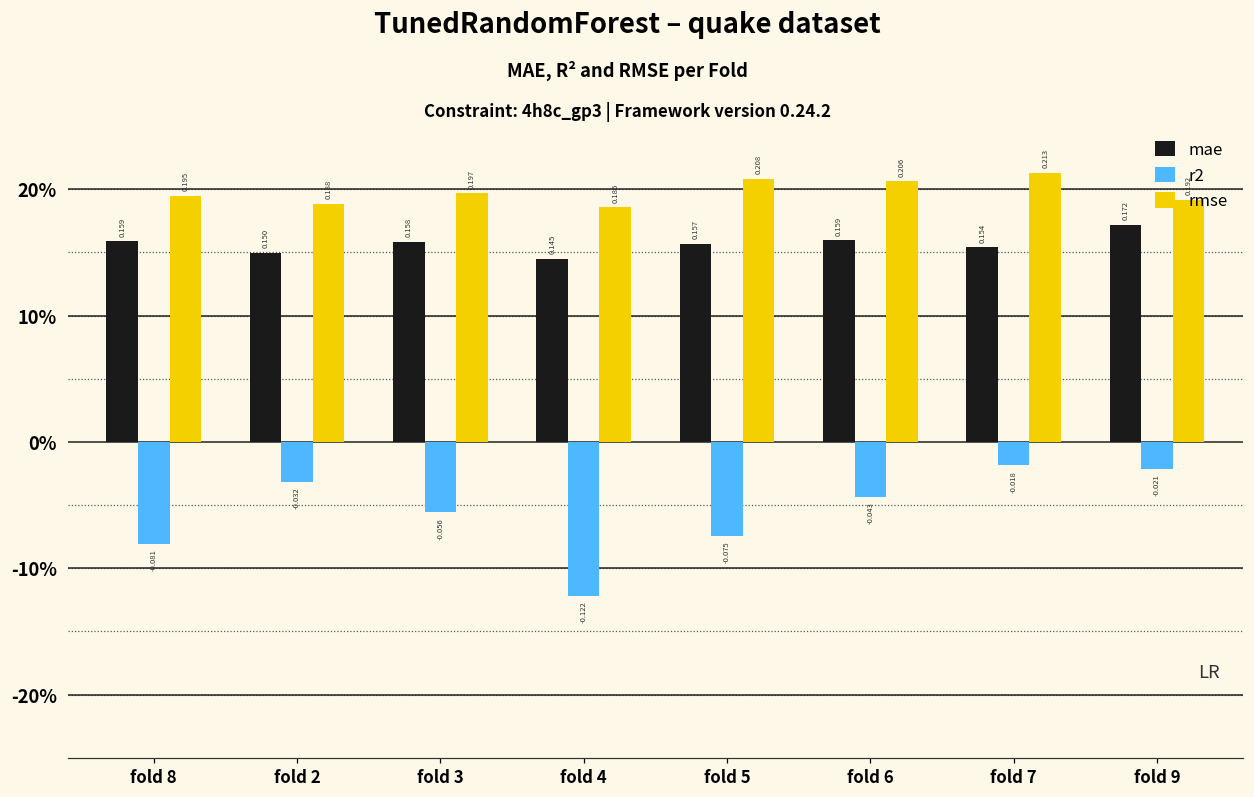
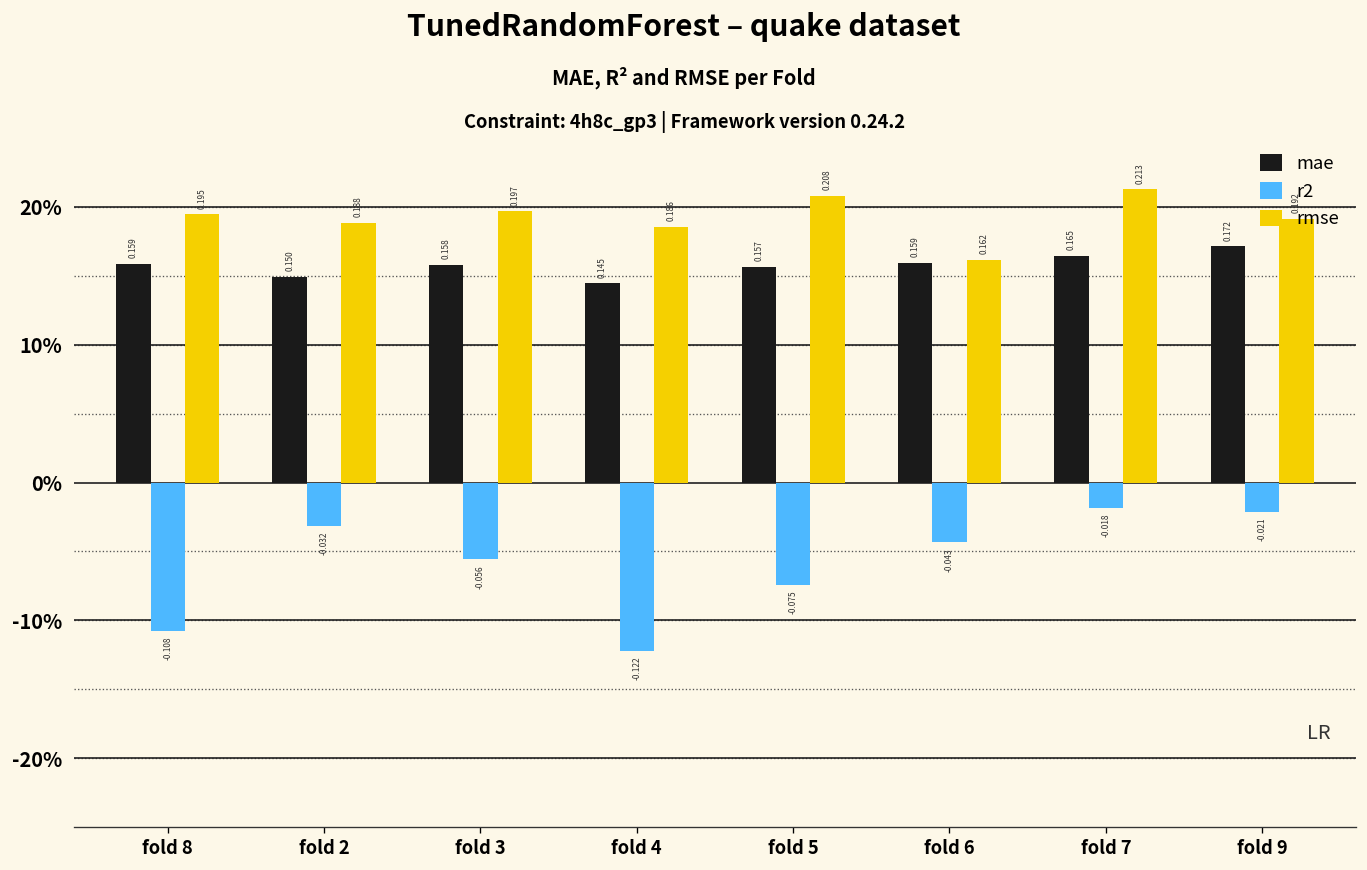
  {
    "mae": {
      "fold 8": 0.159,
      "fold 2": 0.150,
      "fold 3": 0.158,
      "fold 4": 0.145,
      "fold 5": 0.157,
      "fold 6": 0.159,
-     "fold 7": 0.154,
+     "fold 7": 0.165,
      "fold 9": 0.172
    },
    "r2": {
-     "fold 8": -0.081,
+     "fold 8": -0.108,
      "fold 2": -0.032,
      "fold 3": -0.056,
      "fold 4": -0.122,
      "fold 5": -0.075,
      "fold 6": -0.043,
      "fold 7": -0.018,
      "fold 9": -0.021
    },
    "rmse": {
      "fold 8": 0.195,
      "fold 2": 0.188,
      "fold 3": 0.197,
      "fold 4": 0.186,
      "fold 5": 0.208,
-     "fold 6": 0.206,
+     "fold 6": 0.162,
      "fold 7": 0.213,
      "fold 9": 0.192
    }
  }
